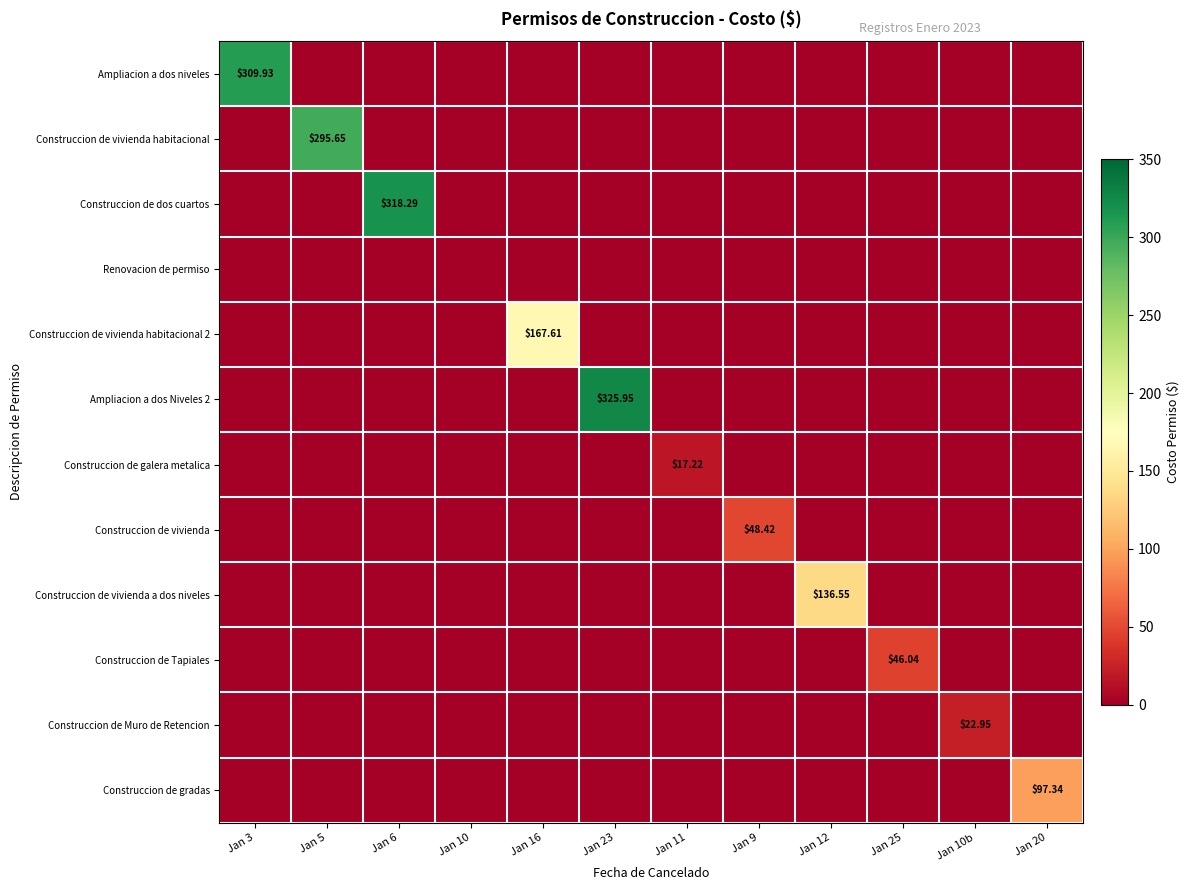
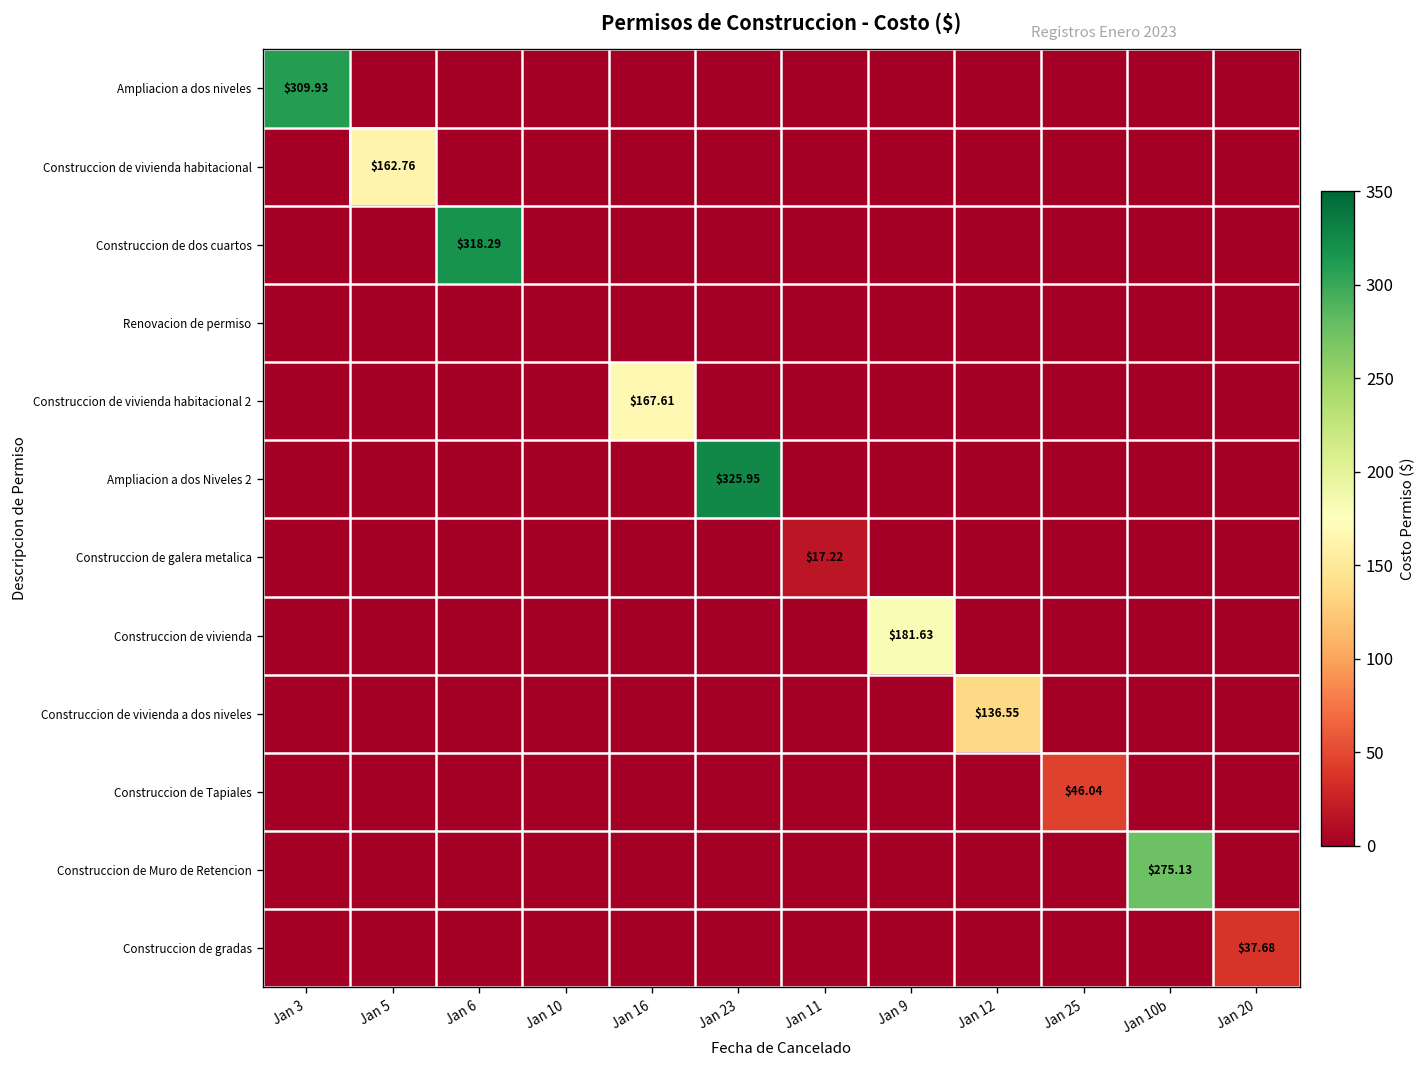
  {
    "Ampliacion a dos niveles": {
      "Jan 3": "$309.93"
    },
    "Construccion de vivienda habitacional": {
-     "Jan 5": "$295.65"
+     "Jan 5": "$162.76"
    },
    "Construccion de dos cuartos": {
      "Jan 6": "$318.29"
    },
    "Construccion de vivienda habitacional 2": {
      "Jan 16": "$167.61"
    },
    "Ampliacion a dos Niveles 2": {
      "Jan 23": "$325.95"
    },
    "Construccion de galera metalica": {
      "Jan 11": "$17.22"
    },
    "Construccion de vivienda": {
-     "Jan 9": "$48.42"
+     "Jan 9": "$181.63"
    },
    "Construccion de vivienda a dos niveles": {
      "Jan 12": "$136.55"
    },
    "Construccion de Tapiales": {
      "Jan 25": "$46.04"
    },
    "Construccion de Muro de Retencion": {
-     "Jan 10b": "$22.95"
+     "Jan 10b": "$275.13"
    },
    "Construccion de gradas": {
-     "Jan 20": "$97.34"
+     "Jan 20": "$37.68"
    }
  }
